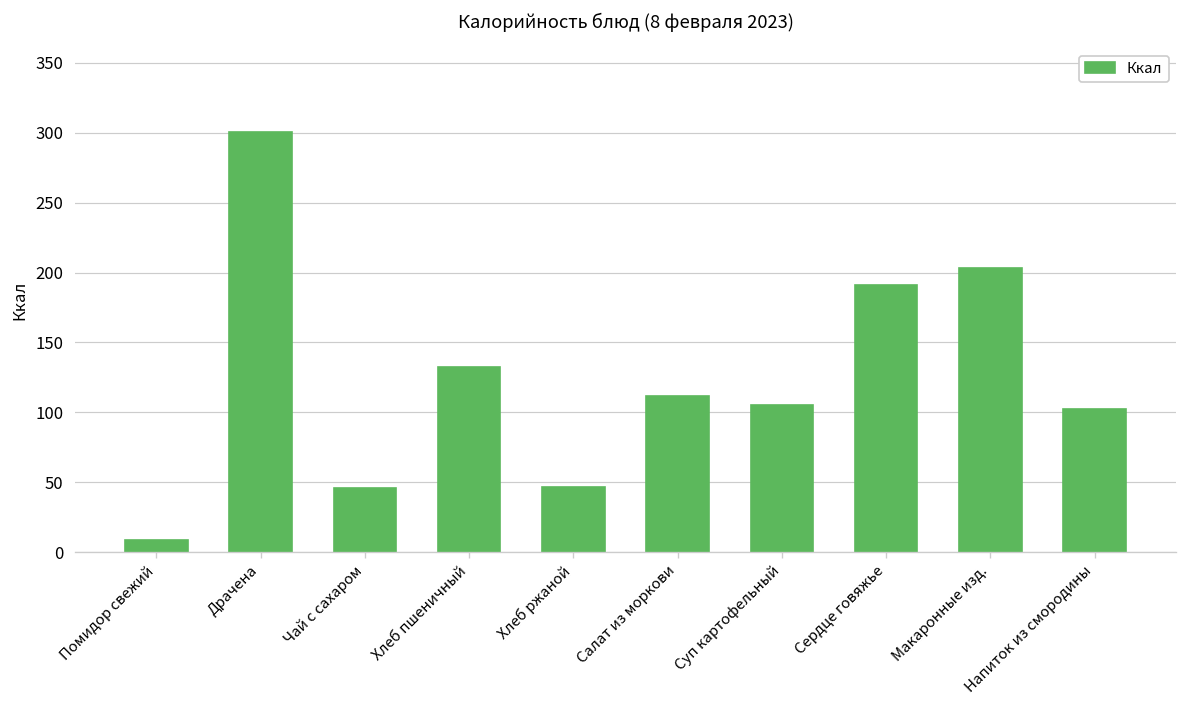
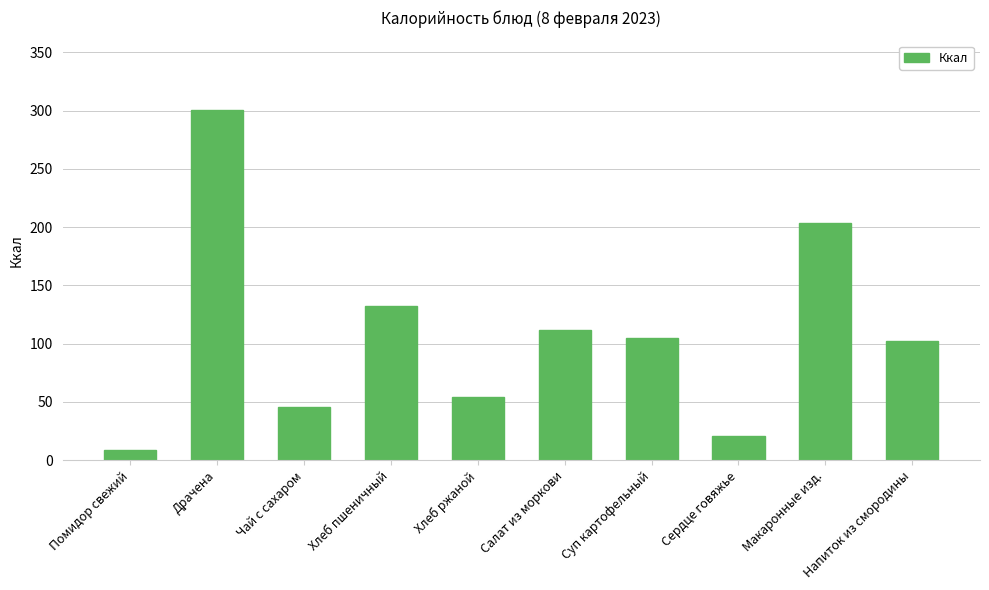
  {
    "Помидор свежий": 9,
    "Драчена": 300,
    "Чай с сахаром": 46,
    "Хлеб пшеничный": 132,
-   "Хлеб ржаной": 47,
+   "Хлеб ржаной": 54,
    "Салат из моркови": 112,
    "Суп картофельный": 105,
-   "Сердце говяжье": 191,
+   "Сердце говяжье": 21,
    "Макаронные изд.": 203,
    "Напиток из смородины": 103
  }
